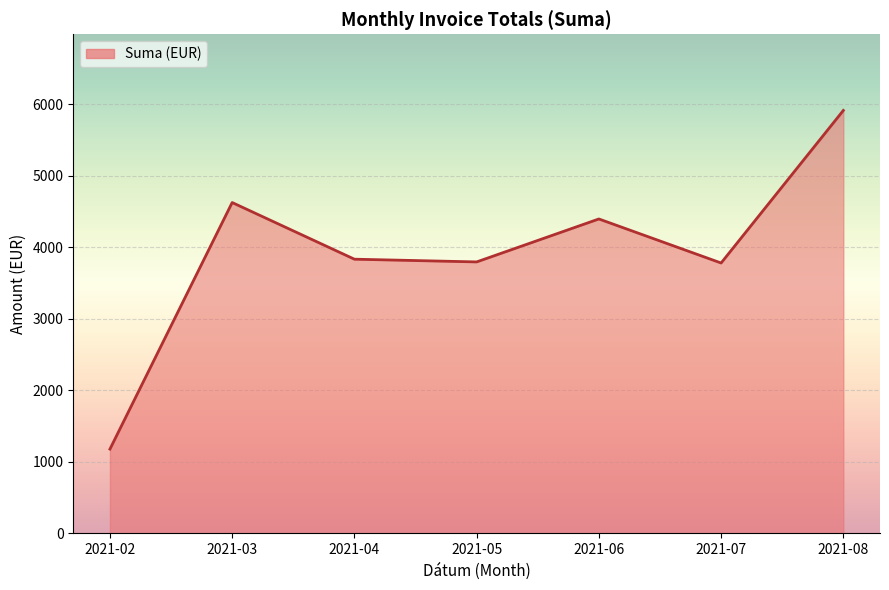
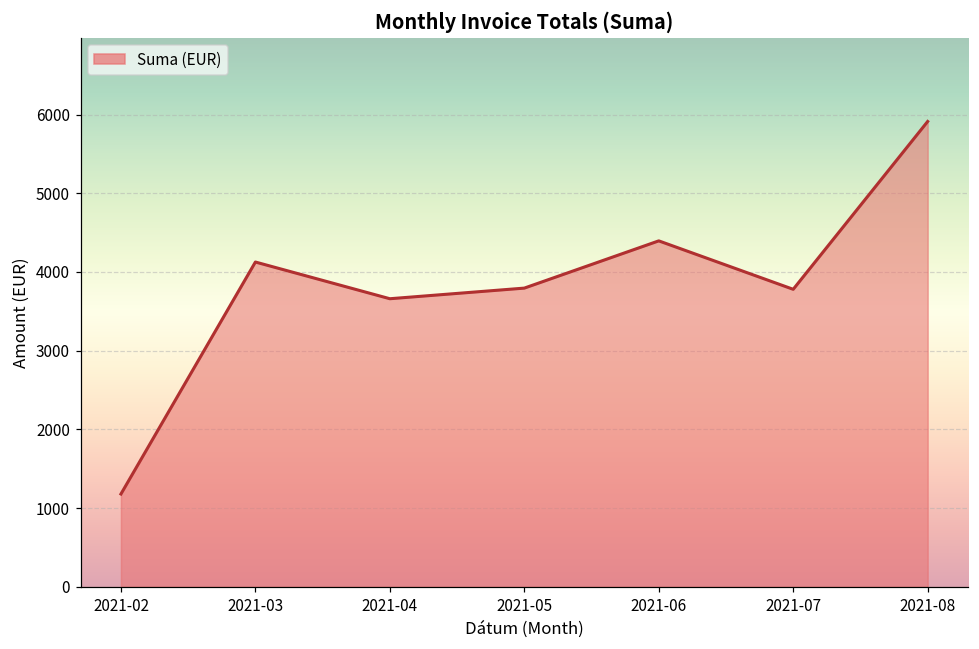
  {
    "2021-02": 1200,
-   "2021-03": 4600,
-   "2021-04": 3800,
+   "2021-03": 4100,
+   "2021-04": 3700,
    "2021-05": 3800,
    "2021-06": 4400,
    "2021-07": 3800,
    "2021-08": 5900
  }
